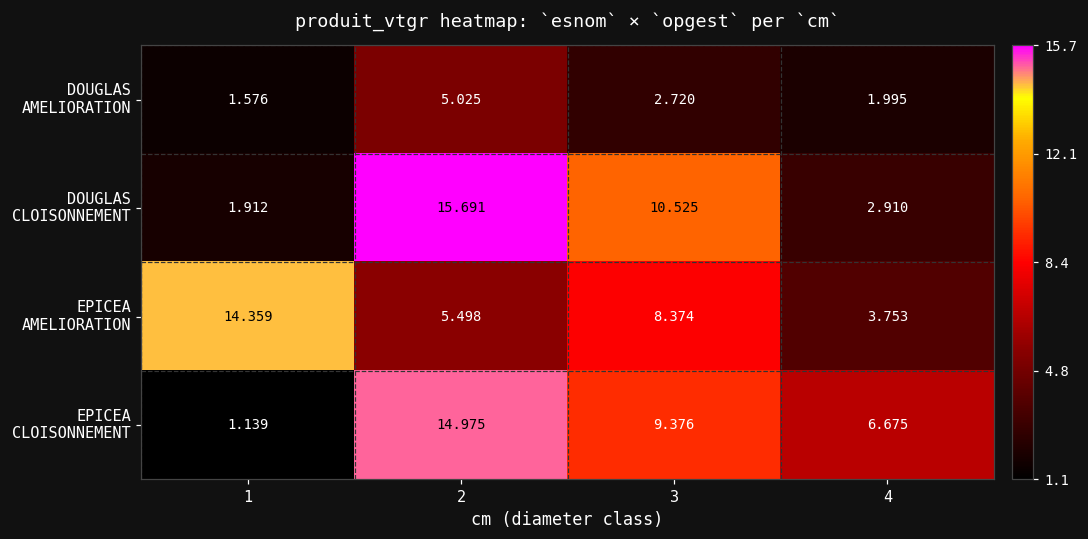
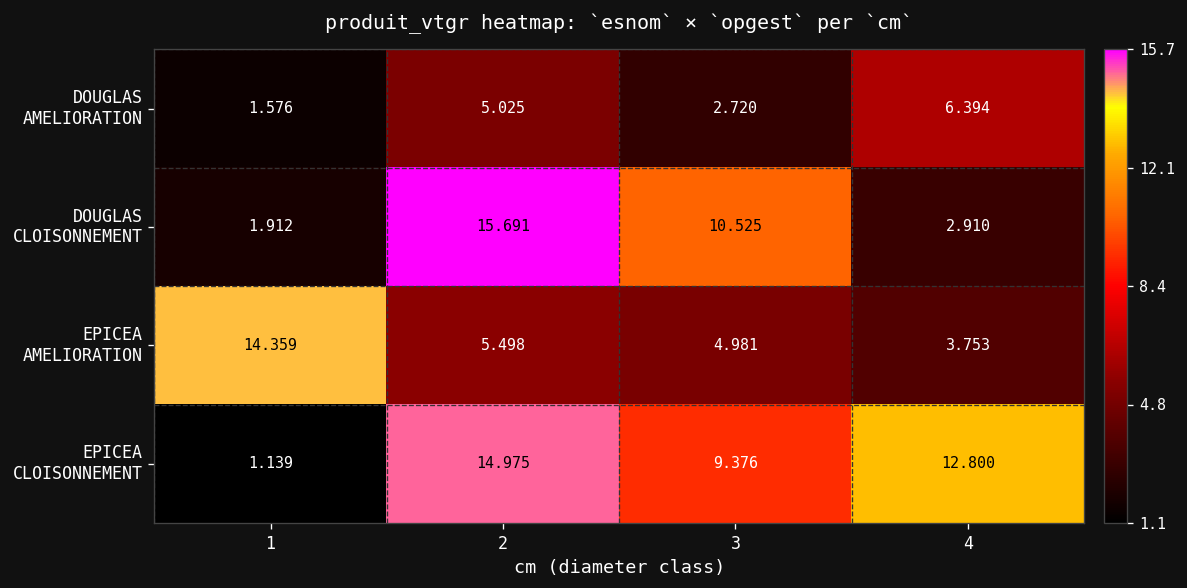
  {
    "DOUGLAS AMELIORATION": {
      "1": 1.576,
      "2": 5.025,
      "3": 2.720,
-     "4": 1.995
+     "4": 6.394
    },
    "DOUGLAS CLOISONNEMENT": {
      "1": 1.912,
      "2": 15.691,
      "3": 10.525,
      "4": 2.910
    },
    "EPICEA AMELIORATION": {
      "1": 14.359,
      "2": 5.498,
-     "3": 8.374,
+     "3": 4.981,
      "4": 3.753
    },
    "EPICEA CLOISONNEMENT": {
      "1": 1.139,
      "2": 14.975,
      "3": 9.376,
-     "4": 6.675
+     "4": 12.800
    }
  }
